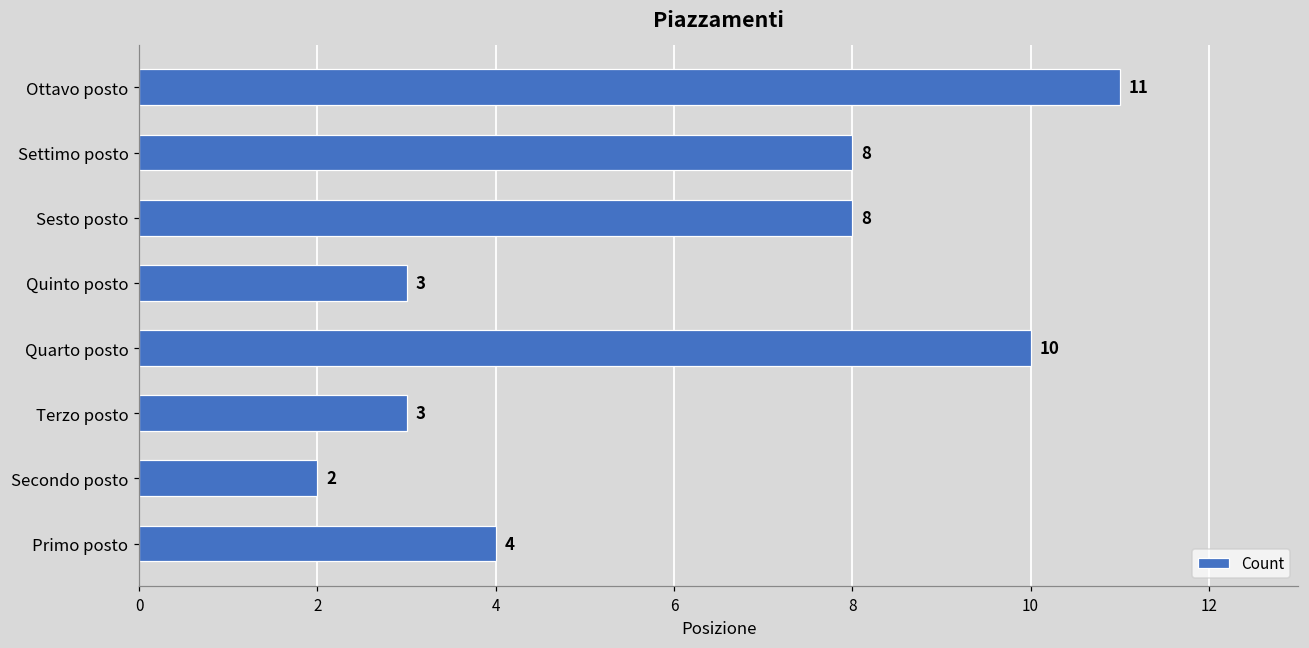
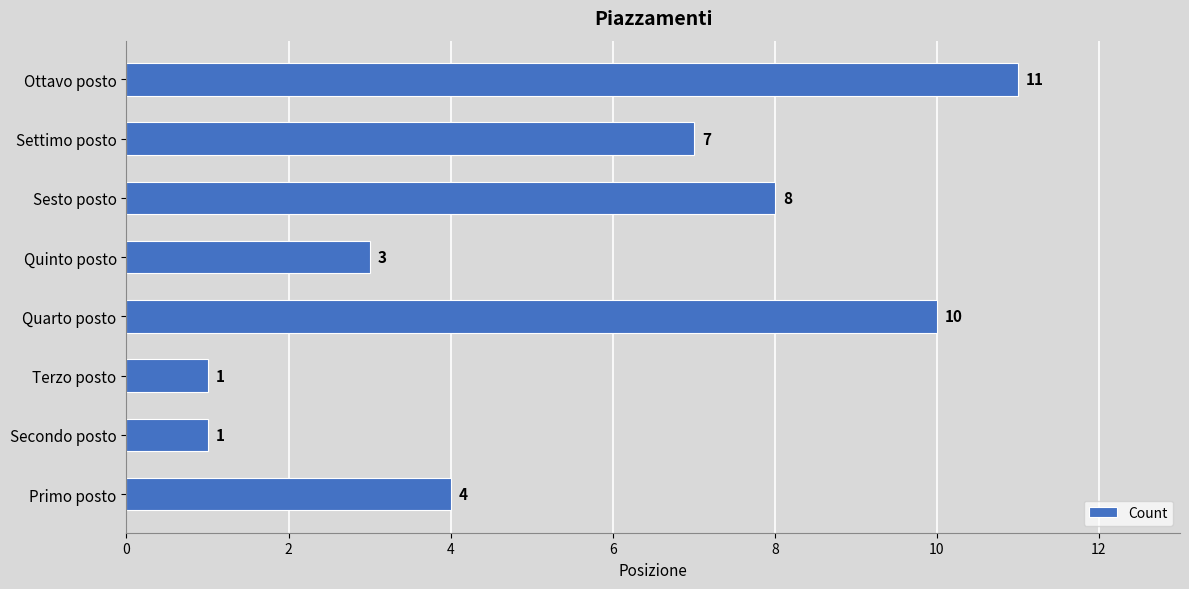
  {
    "Ottavo posto": 11,
-   "Settimo posto": 8,
+   "Settimo posto": 7,
    "Sesto posto": 8,
    "Quinto posto": 3,
    "Quarto posto": 10,
-   "Terzo posto": 3,
-   "Secondo posto": 2,
+   "Terzo posto": 1,
+   "Secondo posto": 1,
    "Primo posto": 4
  }
